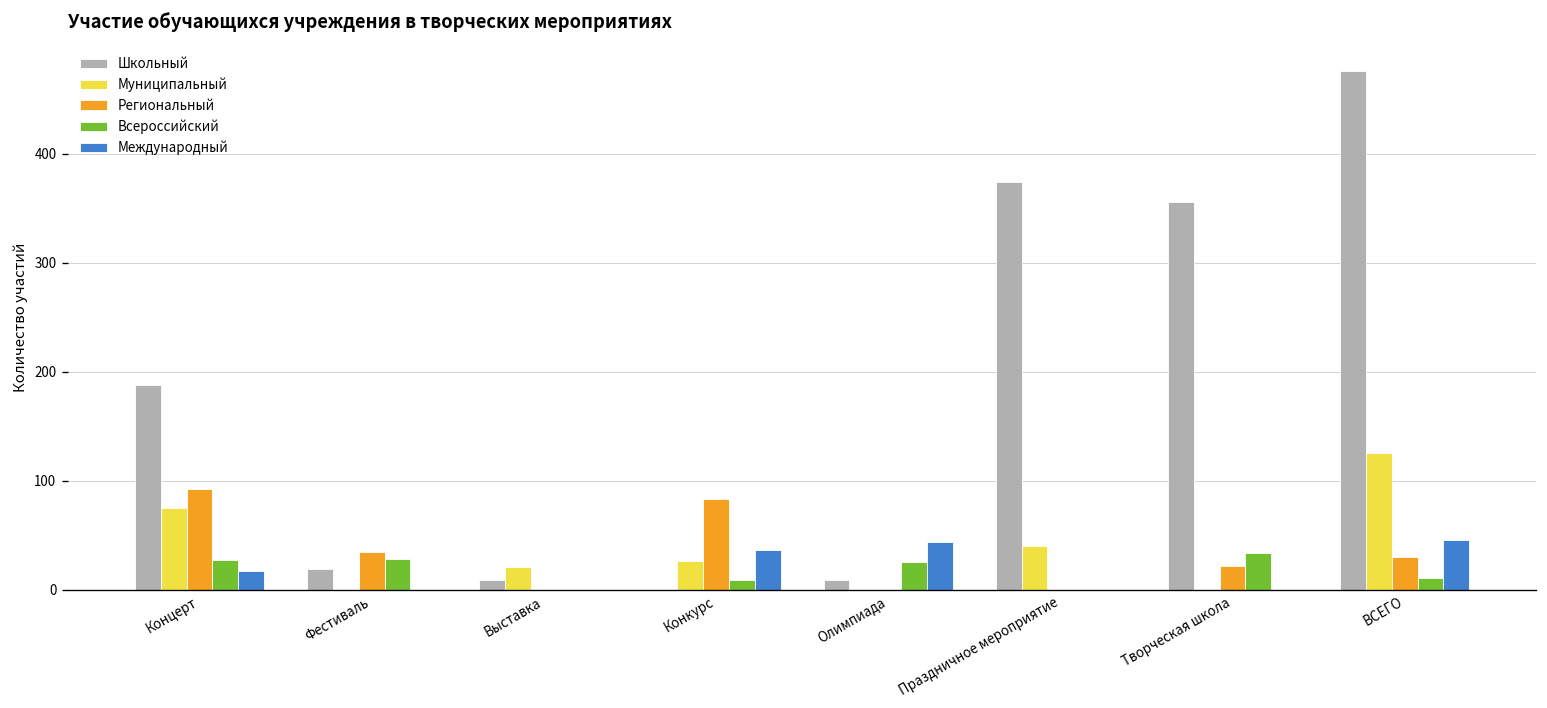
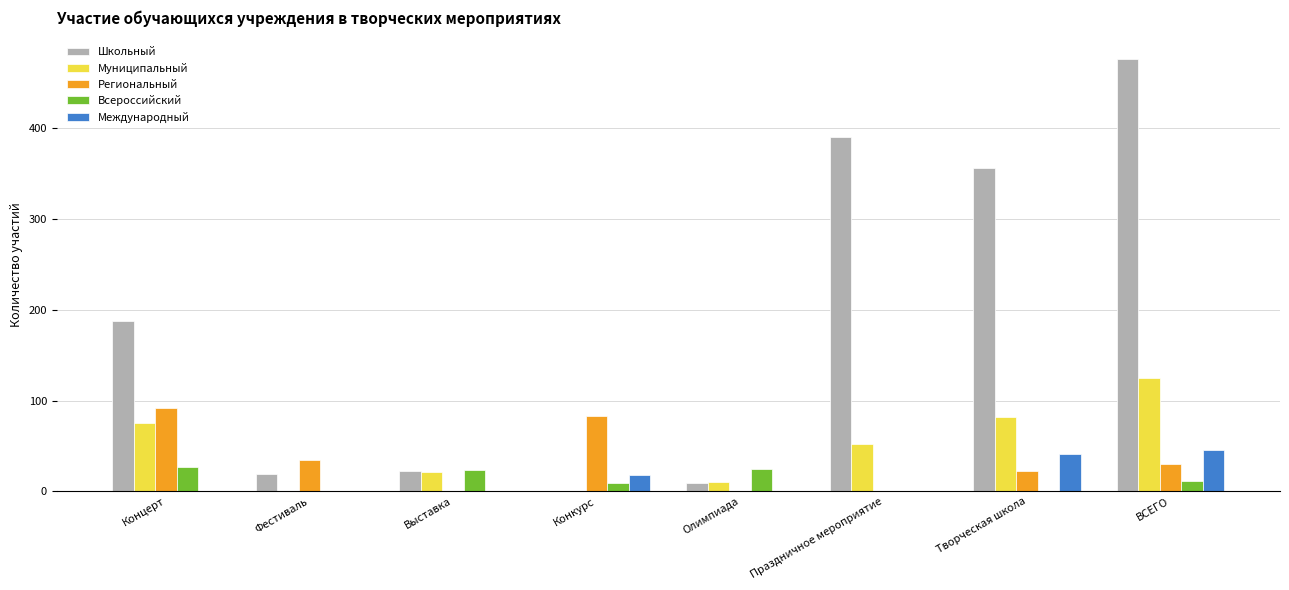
  {
    "Школьный": {
      "Концерт": 190,
      "Фестиваль": 20,
-     "Выставка": 10,
+     "Выставка": 20,
      "Конкурс": 0,
      "Олимпиада": 10,
-     "Праздничное мероприятие": 370,
+     "Праздничное мероприятие": 390,
      "Творческая школа": 360,
      "ВСЕГО": 480
    },
    "Муниципальный": {
      "Концерт": 80,
      "Фестиваль": 0,
      "Выставка": 20,
-     "Конкурс": 30,
-     "Олимпиада": 0,
-     "Праздничное мероприятие": 40,
-     "Творческая школа": 0,
+     "Конкурс": 0,
+     "Олимпиада": 10,
+     "Праздничное мероприятие": 50,
+     "Творческая школа": 80,
      "ВСЕГО": 130
    },
    "Региональный": {
      "Концерт": 90,
      "Фестиваль": 40,
      "Выставка": 0,
      "Конкурс": 80,
      "Олимпиада": 0,
      "Праздничное мероприятие": 0,
      "Творческая школа": 20,
      "ВСЕГО": 30
    },
    "Всероссийский": {
      "Концерт": 30,
-     "Фестиваль": 30,
-     "Выставка": 0,
+     "Фестиваль": 0,
+     "Выставка": 20,
      "Конкурс": 10,
      "Олимпиада": 30,
      "Праздничное мероприятие": 0,
-     "Творческая школа": 30,
+     "Творческая школа": 0,
      "ВСЕГО": 10
    },
    "Международный": {
-     "Концерт": 20,
+     "Концерт": 0,
      "Фестиваль": 0,
      "Выставка": 0,
-     "Конкурс": 40,
-     "Олимпиада": 40,
+     "Конкурс": 20,
+     "Олимпиада": 0,
      "Праздничное мероприятие": 0,
-     "Творческая школа": 0,
+     "Творческая школа": 40,
      "ВСЕГО": 50
    }
  }
